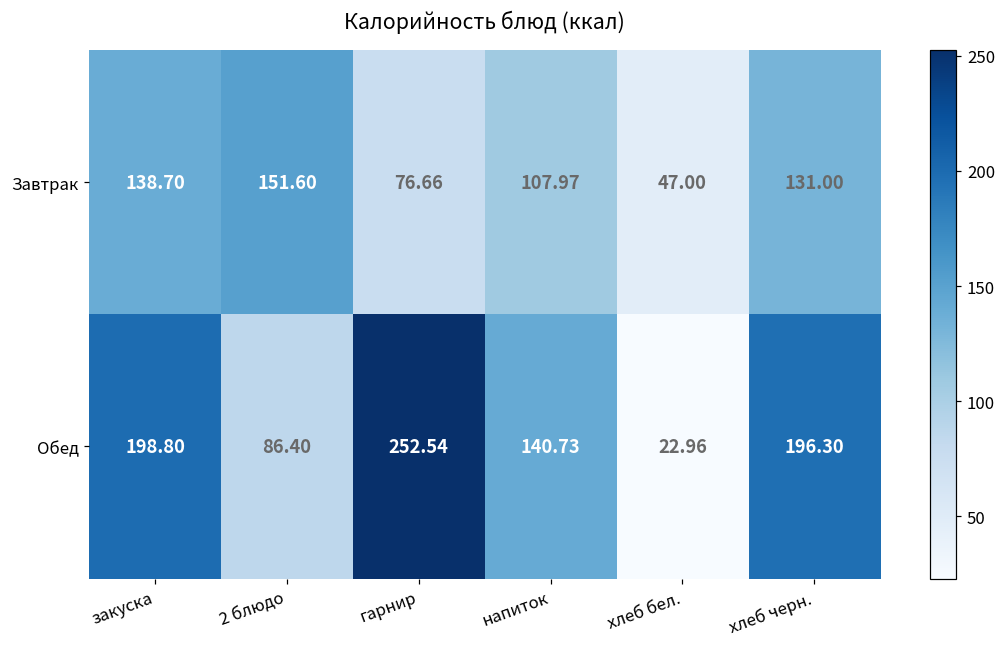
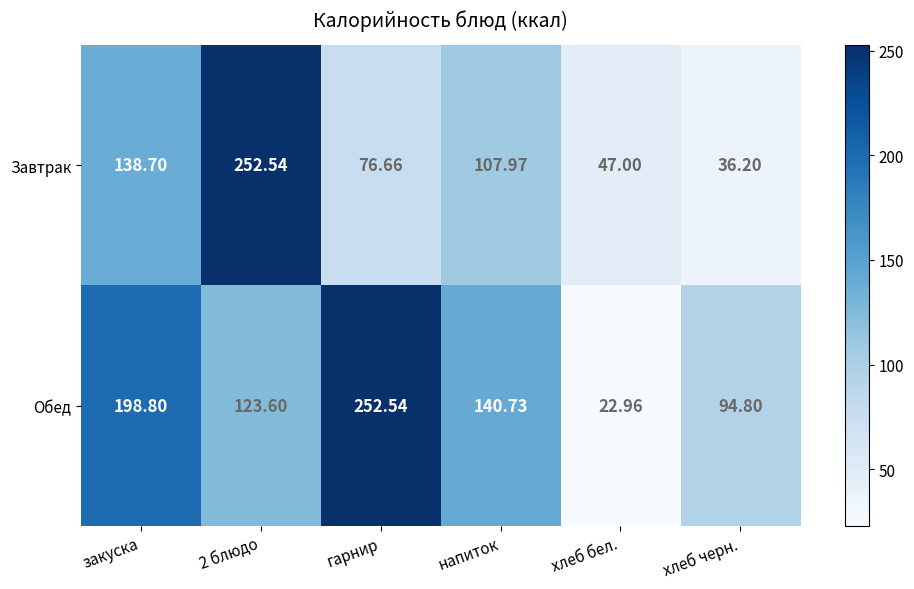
  {
    "Завтрак": {
      "закуска": 138.70,
-     "2 блюдо": 151.60,
+     "2 блюдо": 252.54,
      "гарнир": 76.66,
      "напиток": 107.97,
      "хлеб бел.": 47.00,
-     "хлеб черн.": 131.00
+     "хлеб черн.": 36.20
    },
    "Обед": {
      "закуска": 198.80,
-     "2 блюдо": 86.40,
+     "2 блюдо": 123.60,
      "гарнир": 252.54,
      "напиток": 140.73,
      "хлеб бел.": 22.96,
-     "хлеб черн.": 196.30
+     "хлеб черн.": 94.80
    }
  }
